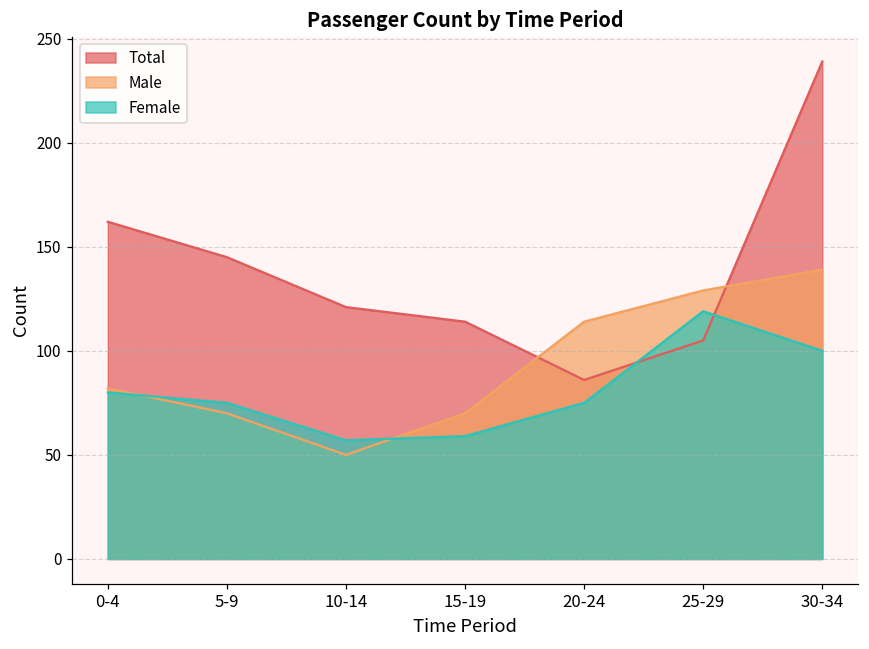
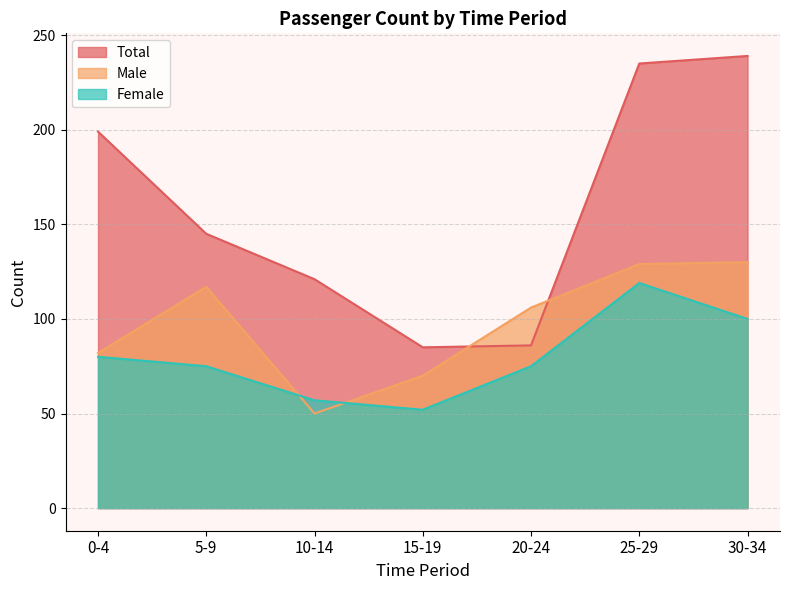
  {
    "Total": {
-     "0-4": 162,
+     "0-4": 199,
      "5-9": 145,
      "10-14": 121,
-     "15-19": 114,
+     "15-19": 85,
      "20-24": 86,
-     "25-29": 105,
+     "25-29": 235,
      "30-34": 239
    },
    "Male": {
      "0-4": 82,
-     "5-9": 70,
+     "5-9": 117,
      "10-14": 50,
      "15-19": 70,
-     "20-24": 114,
+     "20-24": 106,
      "25-29": 129,
-     "30-34": 139
+     "30-34": 130
    },
    "Female": {
      "0-4": 80,
      "5-9": 75,
      "10-14": 57,
-     "15-19": 59,
+     "15-19": 52,
      "20-24": 75,
      "25-29": 119,
      "30-34": 100
    }
  }
